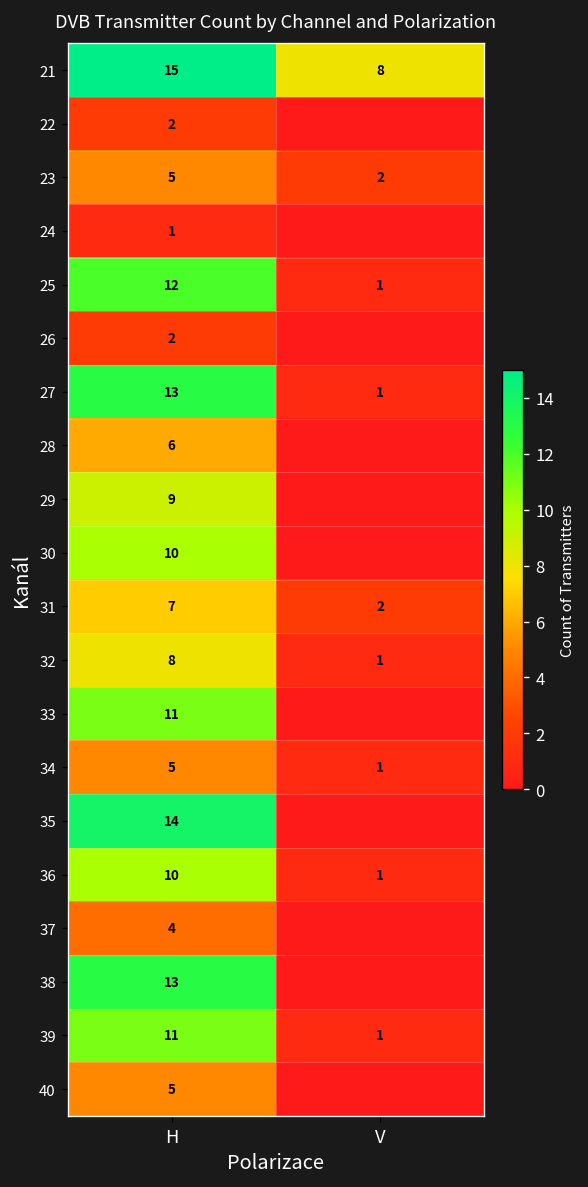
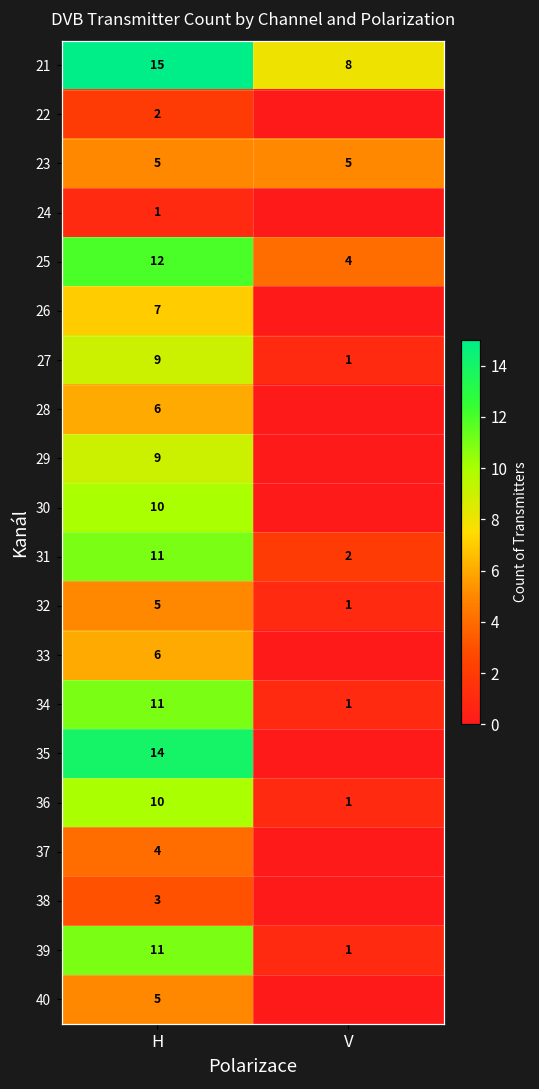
  {
    "21": {
      "H": 15,
      "V": 8
    },
    "22": {
      "H": 2
    },
    "23": {
      "H": 5,
-     "V": 2
+     "V": 5
    },
    "24": {
      "H": 1
    },
    "25": {
      "H": 12,
-     "V": 1
+     "V": 4
    },
    "26": {
-     "H": 2
+     "H": 7
    },
    "27": {
-     "H": 13,
+     "H": 9,
      "V": 1
    },
    "28": {
      "H": 6
    },
    "29": {
      "H": 9
    },
    "30": {
      "H": 10
    },
    "31": {
-     "H": 7,
+     "H": 11,
      "V": 2
    },
    "32": {
-     "H": 8,
+     "H": 5,
      "V": 1
    },
    "33": {
-     "H": 11
+     "H": 6
    },
    "34": {
-     "H": 5,
+     "H": 11,
      "V": 1
    },
    "35": {
      "H": 14
    },
    "36": {
      "H": 10,
      "V": 1
    },
    "37": {
      "H": 4
    },
    "38": {
-     "H": 13
+     "H": 3
    },
    "39": {
      "H": 11,
      "V": 1
    },
    "40": {
      "H": 5
    }
  }
